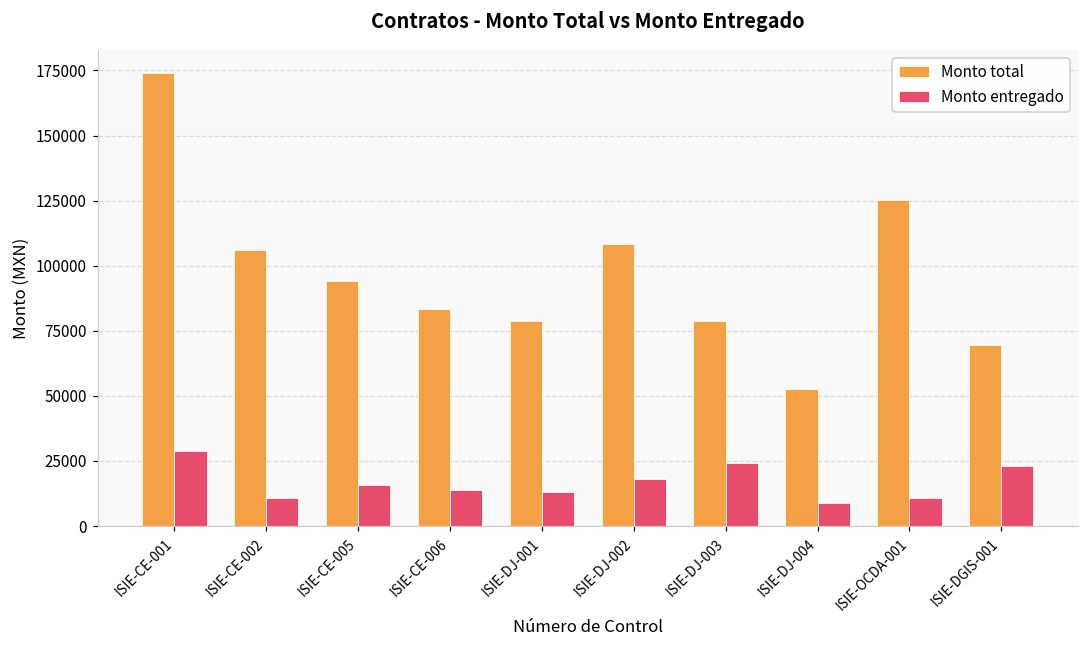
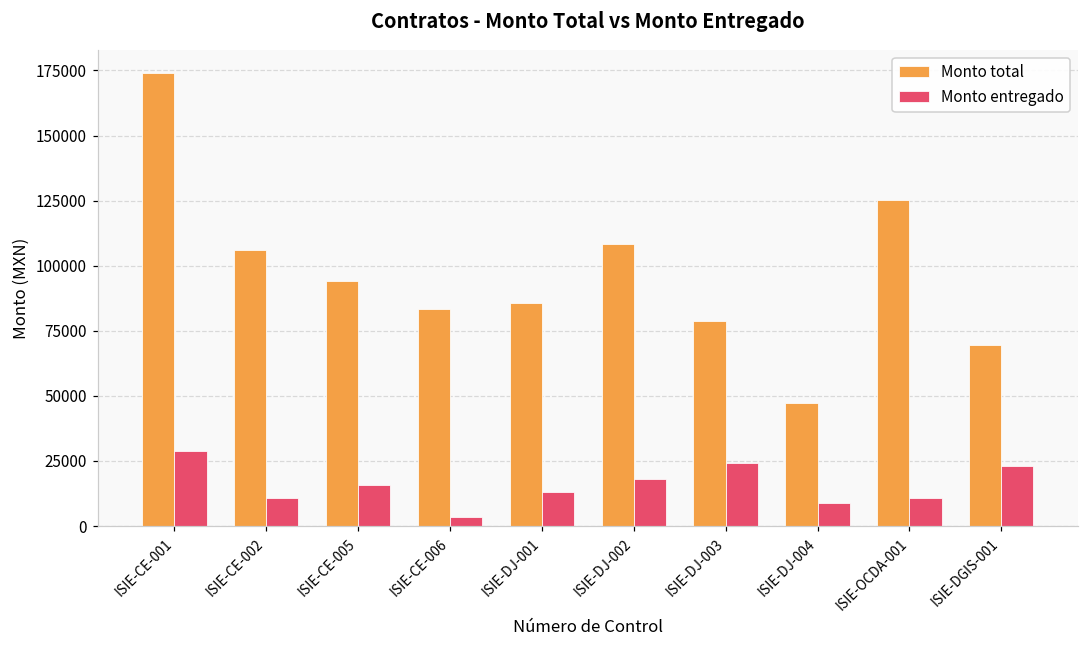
  {
    "Monto total": {
      "ISIE-CE-001": 174000,
      "ISIE-CE-002": 106000,
      "ISIE-CE-005": 94000,
      "ISIE-CE-006": 84000,
-     "ISIE-DJ-001": 79000,
+     "ISIE-DJ-001": 86000,
      "ISIE-DJ-002": 108000,
      "ISIE-DJ-003": 79000,
-     "ISIE-DJ-004": 53000,
+     "ISIE-DJ-004": 47000,
      "ISIE-OCDA-001": 125000,
      "ISIE-DGIS-001": 70000
    },
    "Monto entregado": {
      "ISIE-CE-001": 29000,
      "ISIE-CE-002": 11000,
      "ISIE-CE-005": 16000,
-     "ISIE-CE-006": 14000,
+     "ISIE-CE-006": 3000,
      "ISIE-DJ-001": 13000,
      "ISIE-DJ-002": 18000,
      "ISIE-DJ-003": 24000,
      "ISIE-DJ-004": 9000,
      "ISIE-OCDA-001": 11000,
      "ISIE-DGIS-001": 23000
    }
  }
